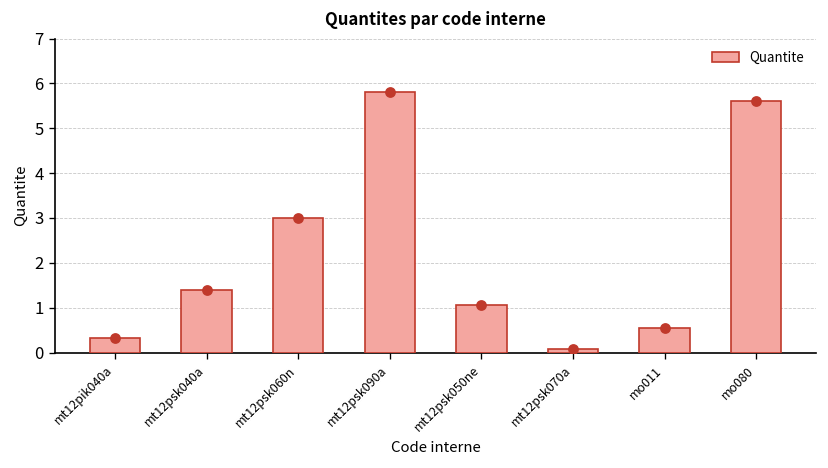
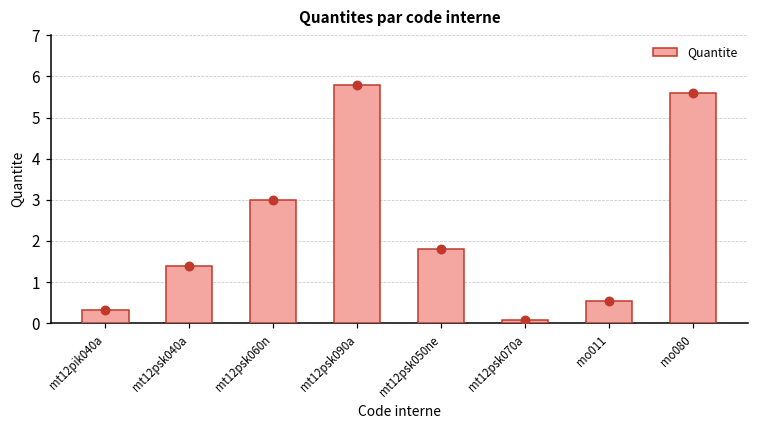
  {
    "Quantite": {
      "mt12pik040a": 0.3,
      "mt12psk040a": 1.4,
      "mt12psk060n": 3.0,
      "mt12psk090a": 5.8,
-     "mt12psk050ne": 1.1,
+     "mt12psk050ne": 1.8,
      "mt12psk070a": 0.1,
      "mo011": 0.5,
      "mo080": 5.6
    }
  }
